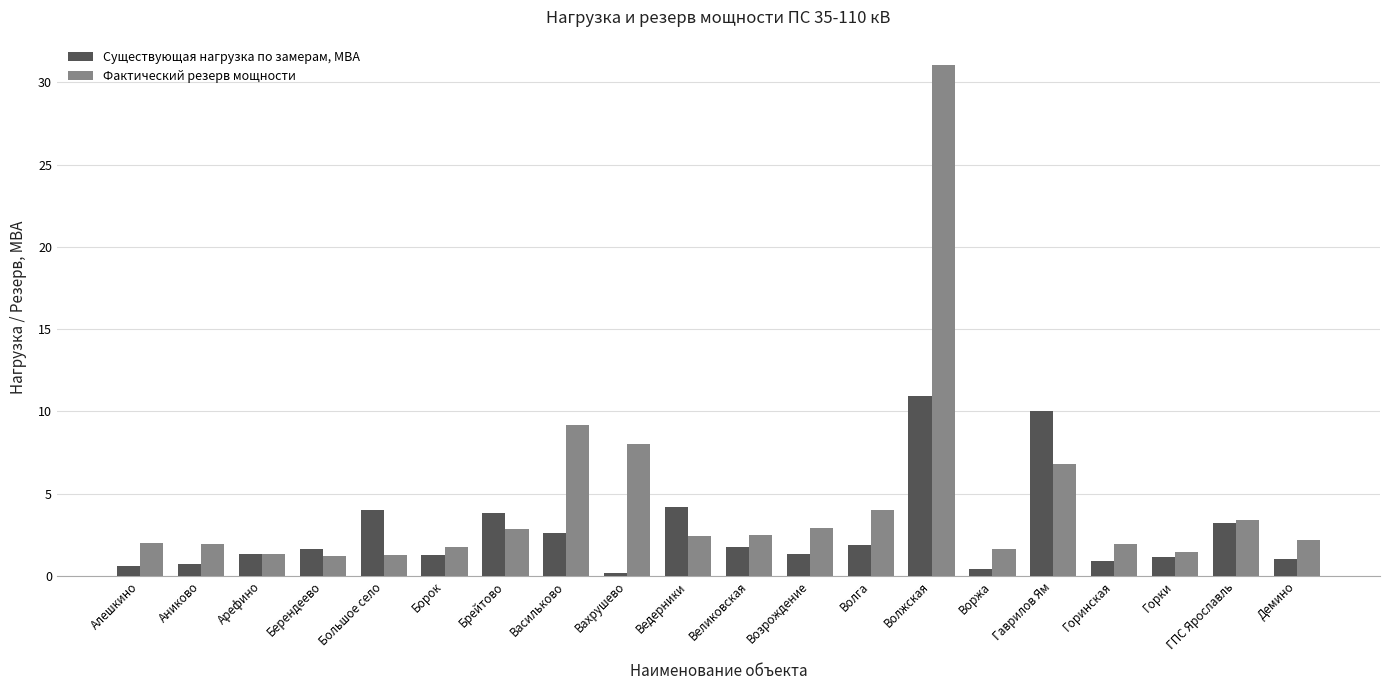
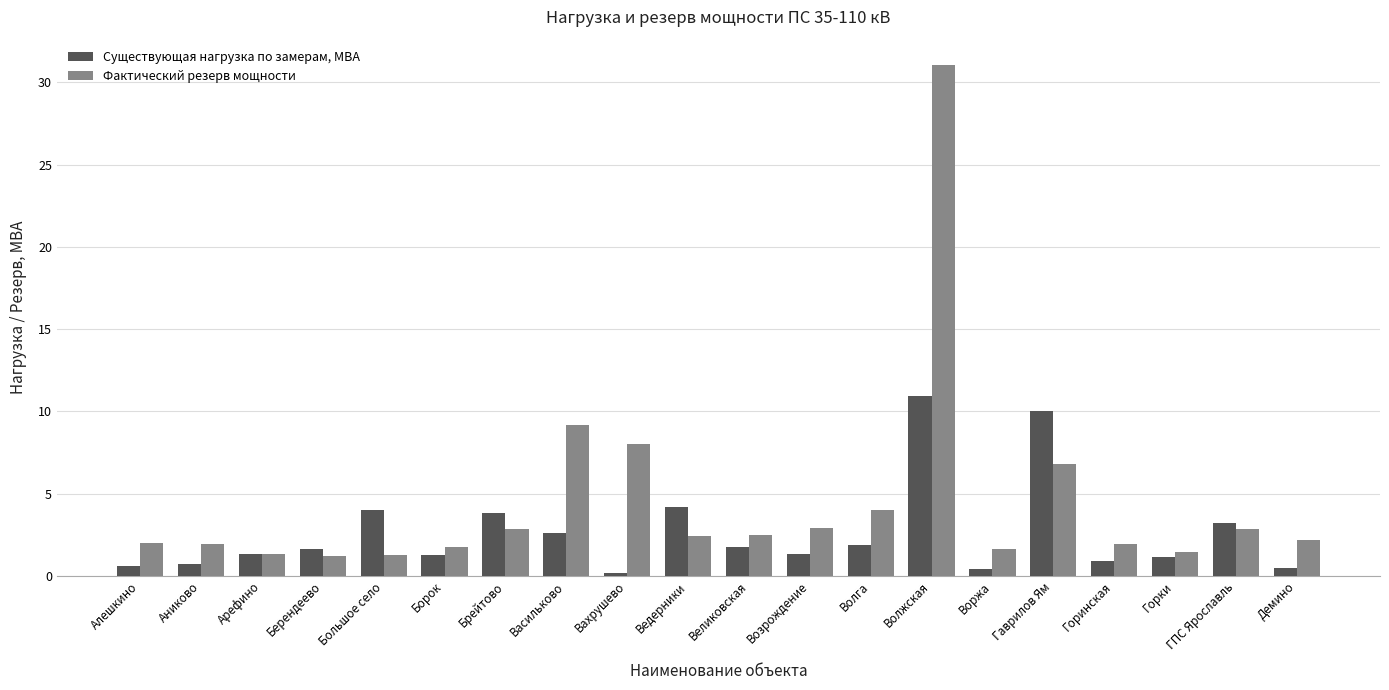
  {
    "Существующая нагрузка по замерам, МВА": {
      "Алешкино": 0.6,
      "Аниково": 0.7,
      "Арефино": 1.3,
      "Берендеево": 1.6,
      "Большое село": 4.0,
      "Борок": 1.3,
      "Брейтово": 3.8,
      "Васильково": 2.6,
      "Вахрушево": 0.2,
      "Ведерники": 4.2,
      "Великовская": 1.7,
      "Возрождение": 1.3,
      "Волга": 1.9,
      "Волжская": 11.0,
      "Воржа": 0.4,
      "Гаврилов Ям": 10.0,
      "Горинская": 0.9,
      "Горки": 1.2,
      "ГПС Ярославль": 3.2,
-     "Демино": 1.0
+     "Демино": 0.5
    },
    "Фактический резерв мощности": {
      "Алешкино": 2.0,
      "Аниково": 1.9,
      "Арефино": 1.4,
      "Берендеево": 1.2,
      "Большое село": 1.2,
      "Борок": 1.8,
      "Брейтово": 2.8,
      "Васильково": 9.2,
      "Вахрушево": 8.0,
      "Ведерники": 2.4,
      "Великовская": 2.5,
      "Возрождение": 2.9,
      "Волга": 4.0,
      "Волжская": 31.0,
      "Воржа": 1.6,
      "Гаврилов Ям": 6.8,
      "Горинская": 1.9,
      "Горки": 1.5,
-     "ГПС Ярославль": 3.4,
+     "ГПС Ярославль": 2.9,
      "Демино": 2.2
    }
  }
